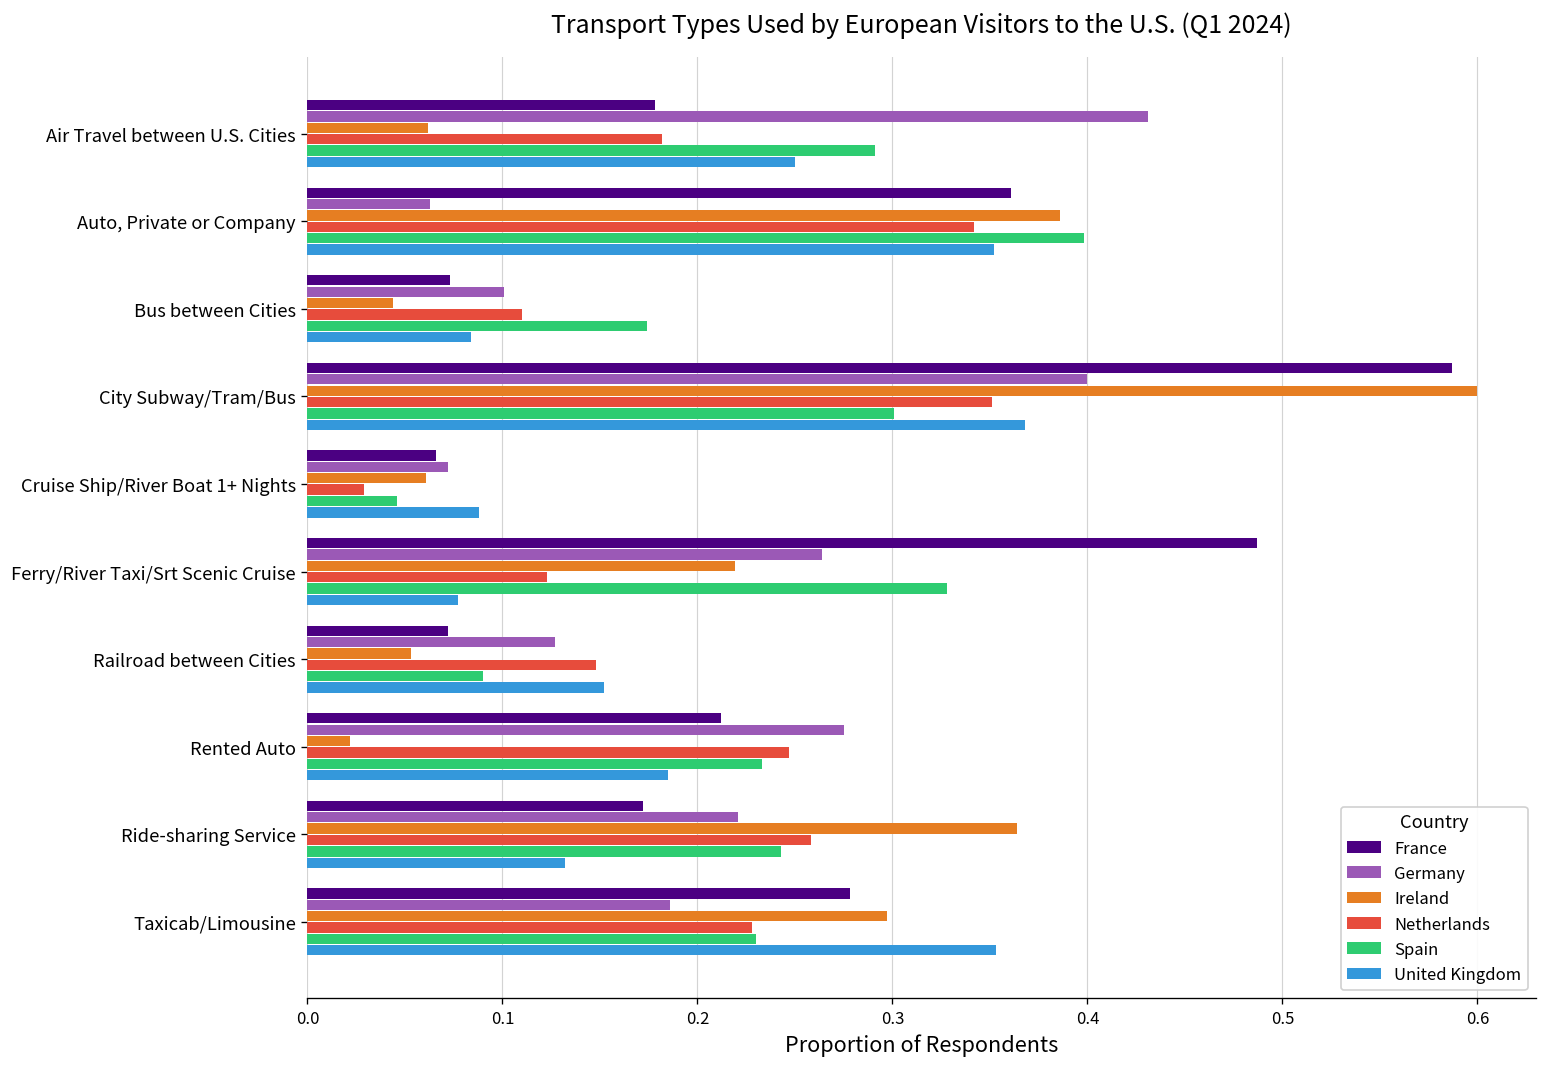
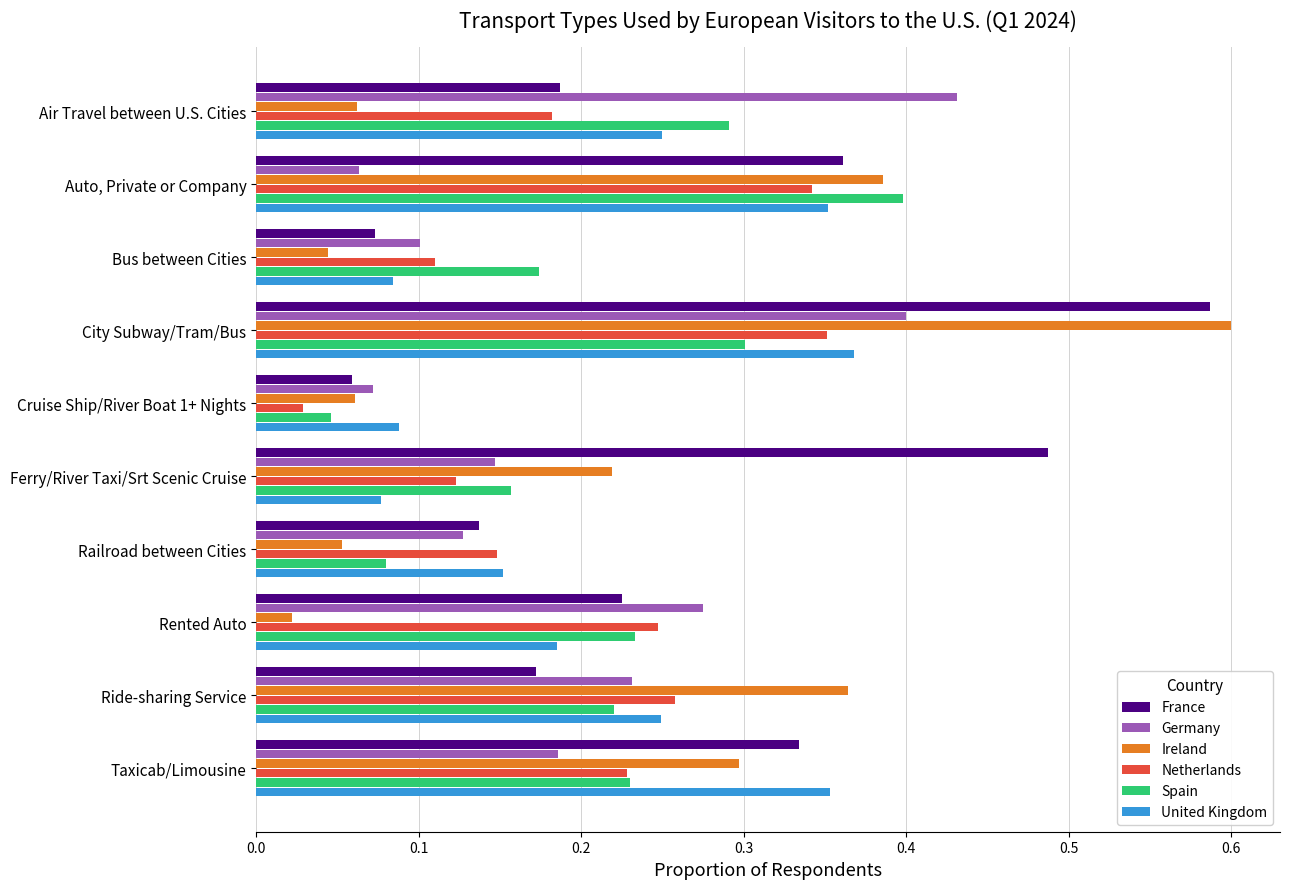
  {
    "France": {
-     "Air Travel between U.S. Cities": 0.178,
+     "Air Travel between U.S. Cities": 0.187,
      "Auto, Private or Company": 0.361,
      "Bus between Cities": 0.073,
      "City Subway/Tram/Bus": 0.587,
-     "Cruise Ship/River Boat 1+ Nights": 0.066,
+     "Cruise Ship/River Boat 1+ Nights": 0.059,
      "Ferry/River Taxi/Srt Scenic Cruise": 0.487,
-     "Railroad between Cities": 0.072,
-     "Rented Auto": 0.212,
+     "Railroad between Cities": 0.137,
+     "Rented Auto": 0.225,
      "Ride-sharing Service": 0.172,
-     "Taxicab/Limousine": 0.278
+     "Taxicab/Limousine": 0.334
    },
    "Germany": {
      "Air Travel between U.S. Cities": 0.431,
      "Auto, Private or Company": 0.063,
      "Bus between Cities": 0.101,
      "City Subway/Tram/Bus": 0.400,
      "Cruise Ship/River Boat 1+ Nights": 0.072,
-     "Ferry/River Taxi/Srt Scenic Cruise": 0.264,
+     "Ferry/River Taxi/Srt Scenic Cruise": 0.147,
      "Railroad between Cities": 0.127,
      "Rented Auto": 0.275,
-     "Ride-sharing Service": 0.221,
+     "Ride-sharing Service": 0.231,
      "Taxicab/Limousine": 0.186
    },
    "Spain": {
      "Air Travel between U.S. Cities": 0.291,
      "Auto, Private or Company": 0.398,
      "Bus between Cities": 0.174,
      "City Subway/Tram/Bus": 0.301,
      "Cruise Ship/River Boat 1+ Nights": 0.046,
-     "Ferry/River Taxi/Srt Scenic Cruise": 0.328,
-     "Railroad between Cities": 0.09,
+     "Ferry/River Taxi/Srt Scenic Cruise": 0.157,
+     "Railroad between Cities": 0.08,
      "Rented Auto": 0.233,
-     "Ride-sharing Service": 0.243,
+     "Ride-sharing Service": 0.220,
      "Taxicab/Limousine": 0.230
    },
    "United Kingdom": {
      "Air Travel between U.S. Cities": 0.250,
      "Auto, Private or Company": 0.352,
      "Bus between Cities": 0.084,
      "City Subway/Tram/Bus": 0.368,
      "Cruise Ship/River Boat 1+ Nights": 0.088,
      "Ferry/River Taxi/Srt Scenic Cruise": 0.077,
      "Railroad between Cities": 0.152,
      "Rented Auto": 0.185,
-     "Ride-sharing Service": 0.132,
+     "Ride-sharing Service": 0.249,
      "Taxicab/Limousine": 0.353
    }
  }
